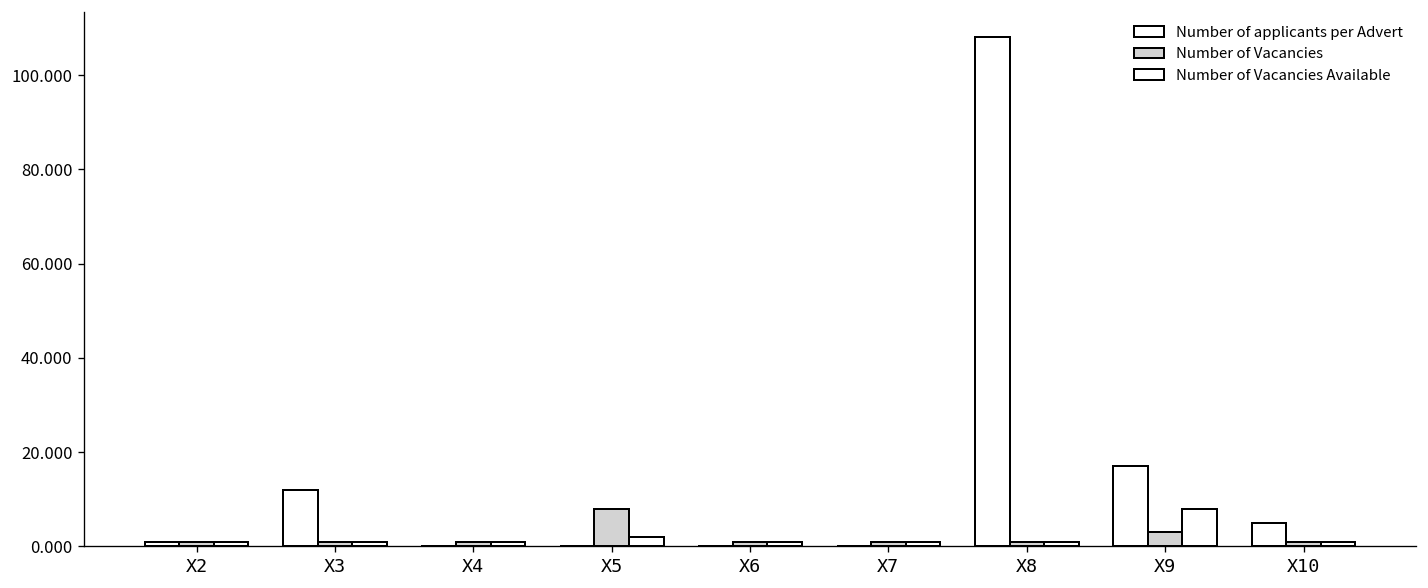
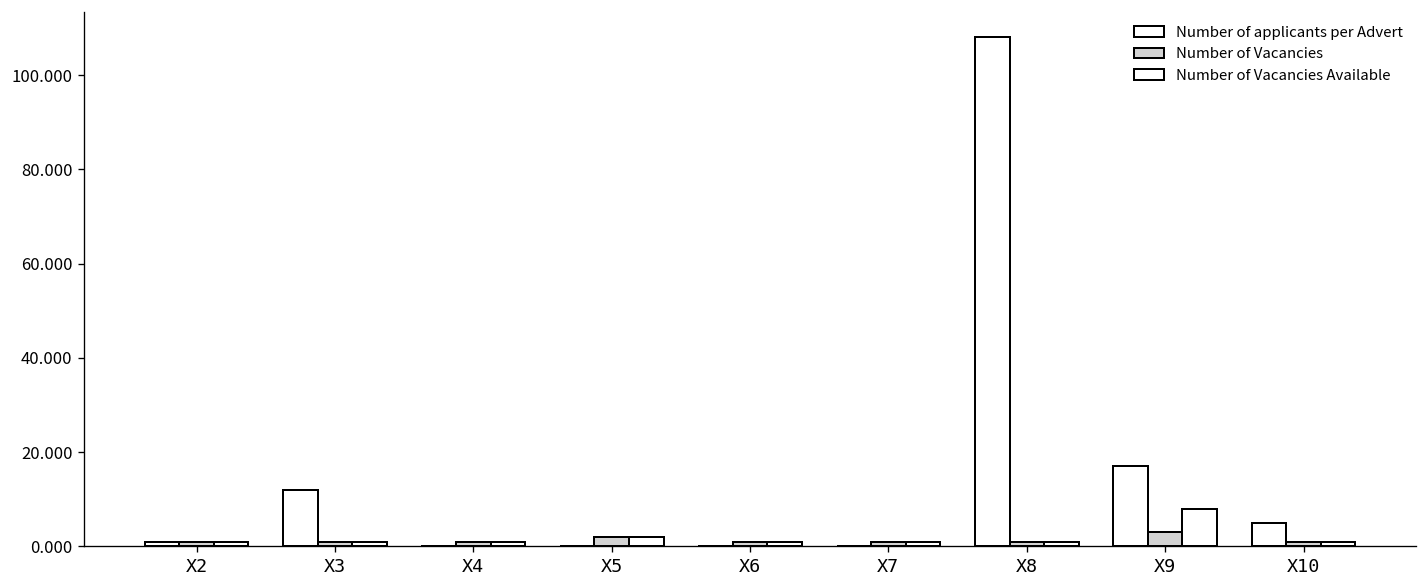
  {
    "Number of Vacancies": {
      "X2": 1,
      "X3": 1,
      "X4": 1,
-     "X5": 8,
+     "X5": 2,
      "X6": 1,
      "X7": 1,
      "X8": 1,
      "X9": 3,
      "X10": 1
    }
  }
